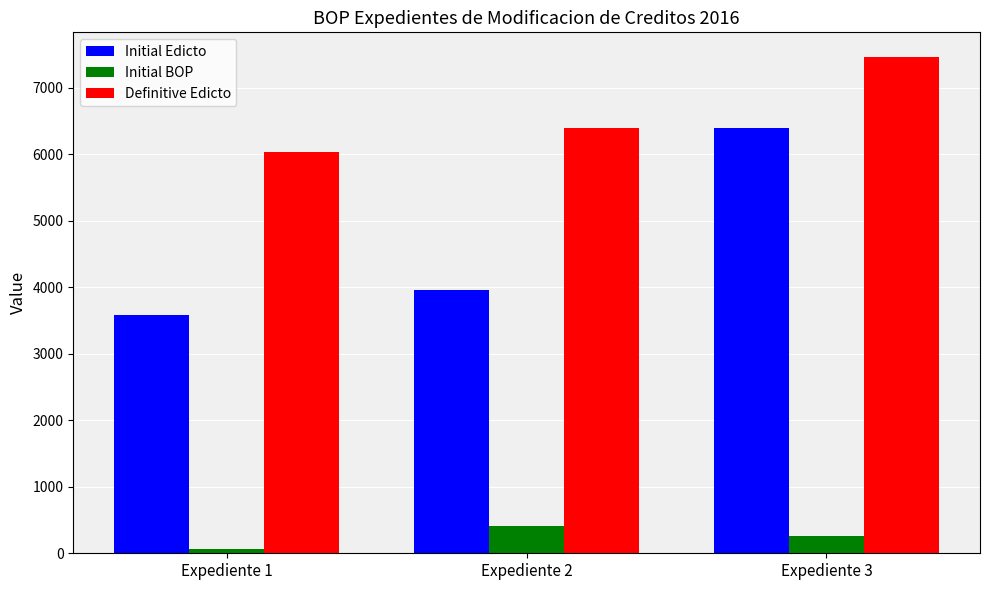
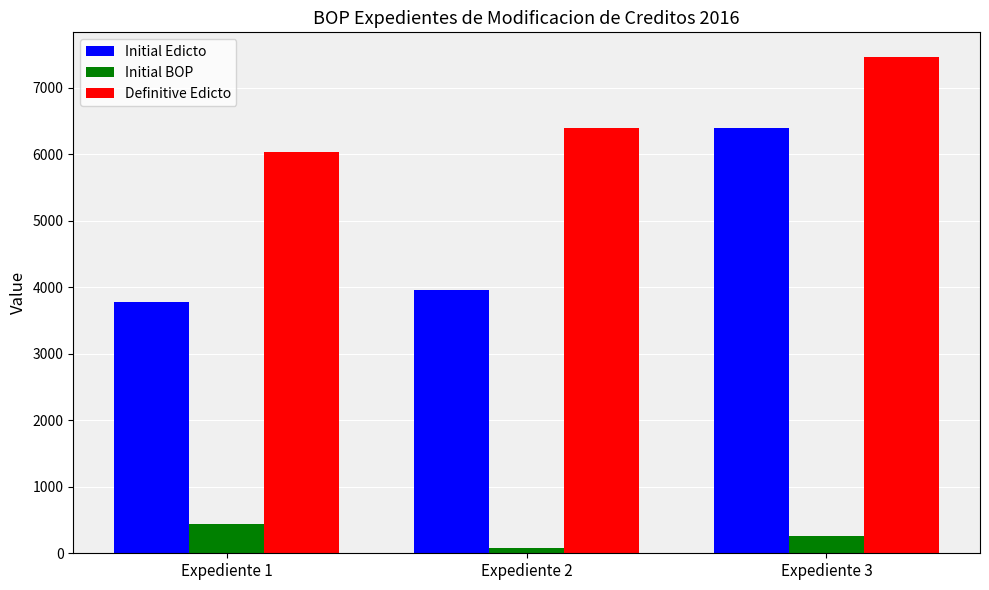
  {
    "Initial Edicto": {
-     "Expediente 1": 3600,
+     "Expediente 1": 3800,
      "Expediente 2": 4000,
      "Expediente 3": 6400
    },
    "Initial BOP": {
-     "Expediente 1": 100,
-     "Expediente 2": 400,
+     "Expediente 1": 400,
+     "Expediente 2": 100,
      "Expediente 3": 300
    },
    "Definitive Edicto": {
      "Expediente 1": 6000,
      "Expediente 2": 6400,
      "Expediente 3": 7500
    }
  }
